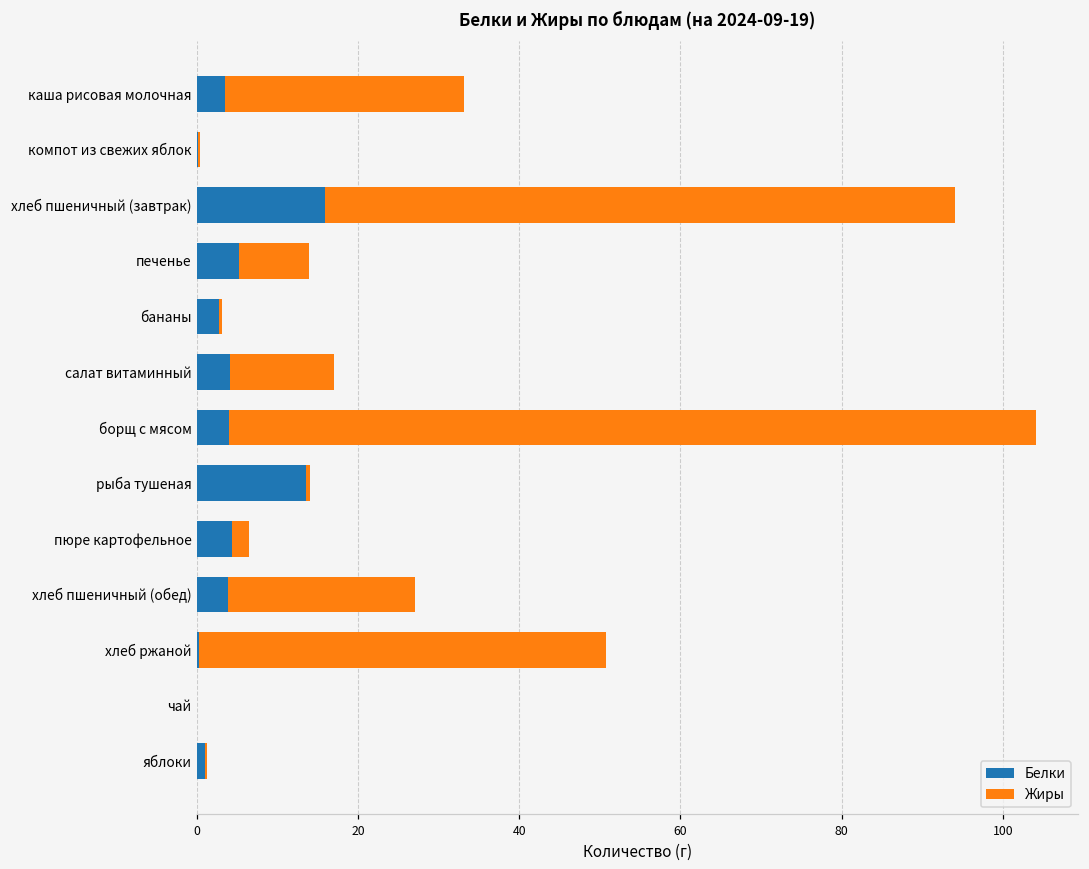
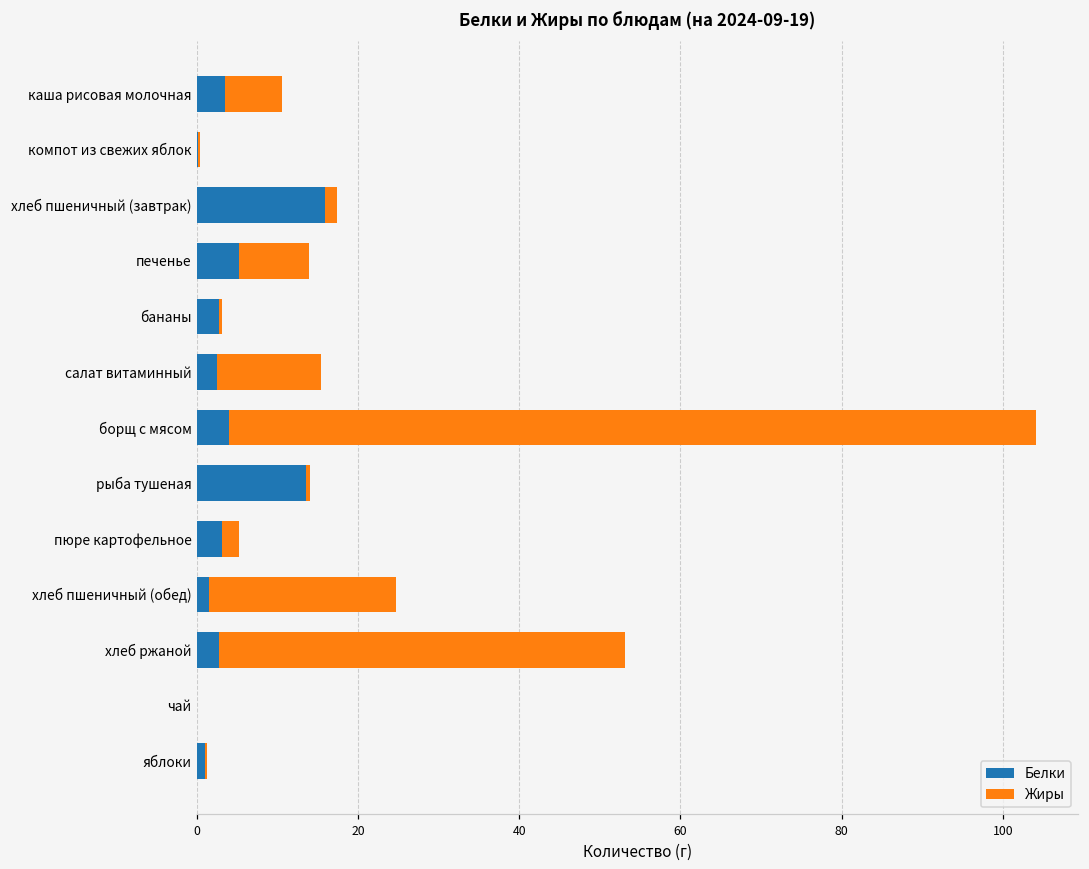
  {
    "Белки": {
      "каша рисовая молочная": 4,
      "хлеб пшеничный (завтрак)": 16,
      "печенье": 5,
      "бананы": 3,
-     "салат витаминный": 4,
+     "салат витаминный": 2,
      "борщ с мясом": 4,
      "рыба тушеная": 14,
-     "пюре картофельное": 4,
-     "хлеб пшеничный (обед)": 4,
-     "хлеб ржаной": 0,
+     "пюре картофельное": 3,
+     "хлеб пшеничный (обед)": 2,
+     "хлеб ржаной": 3,
      "яблоки": 1
    },
    "Жиры": {
-     "каша рисовая молочная": 30,
-     "хлеб пшеничный (завтрак)": 78,
+     "каша рисовая молочная": 7,
+     "хлеб пшеничный (завтрак)": 2,
      "печенье": 9,
      "бананы": 0,
      "салат витаминный": 13,
      "борщ с мясом": 100,
      "рыба тушеная": 1,
      "пюре картофельное": 2,
      "хлеб пшеничный (обед)": 23,
      "хлеб ржаной": 50,
      "чай": 0
    }
  }
